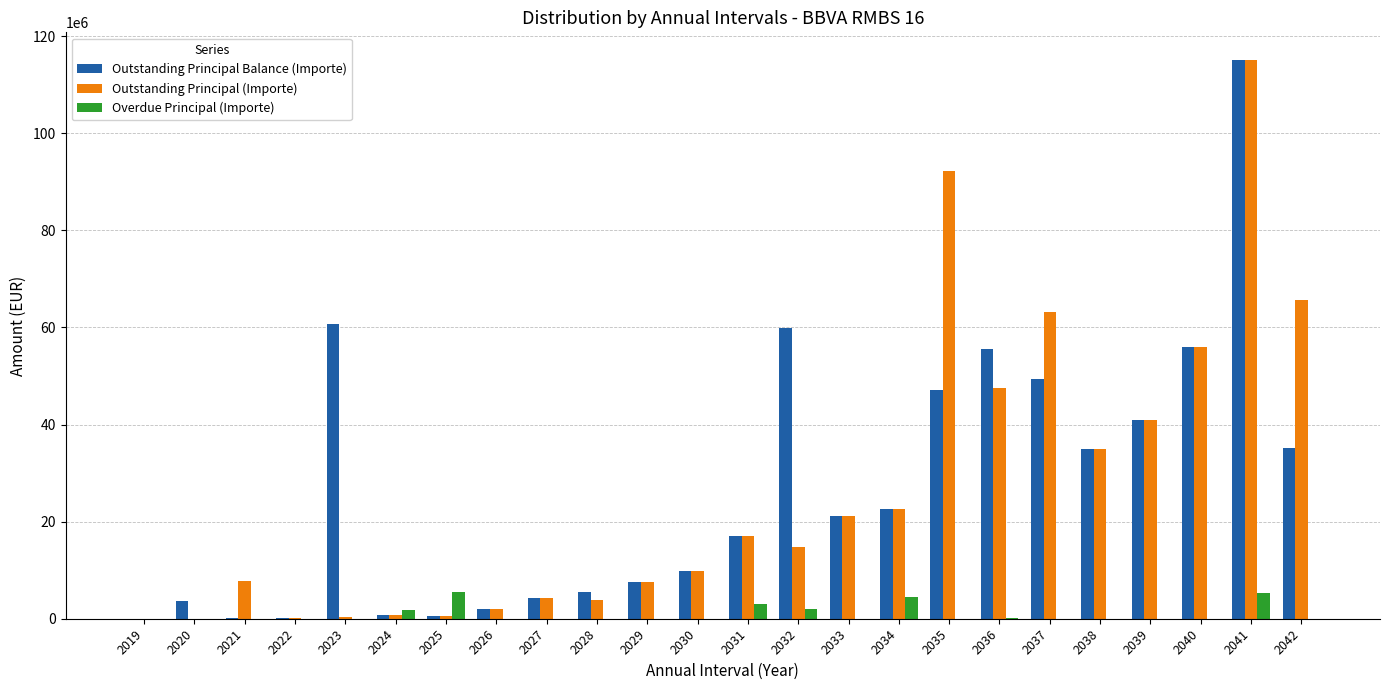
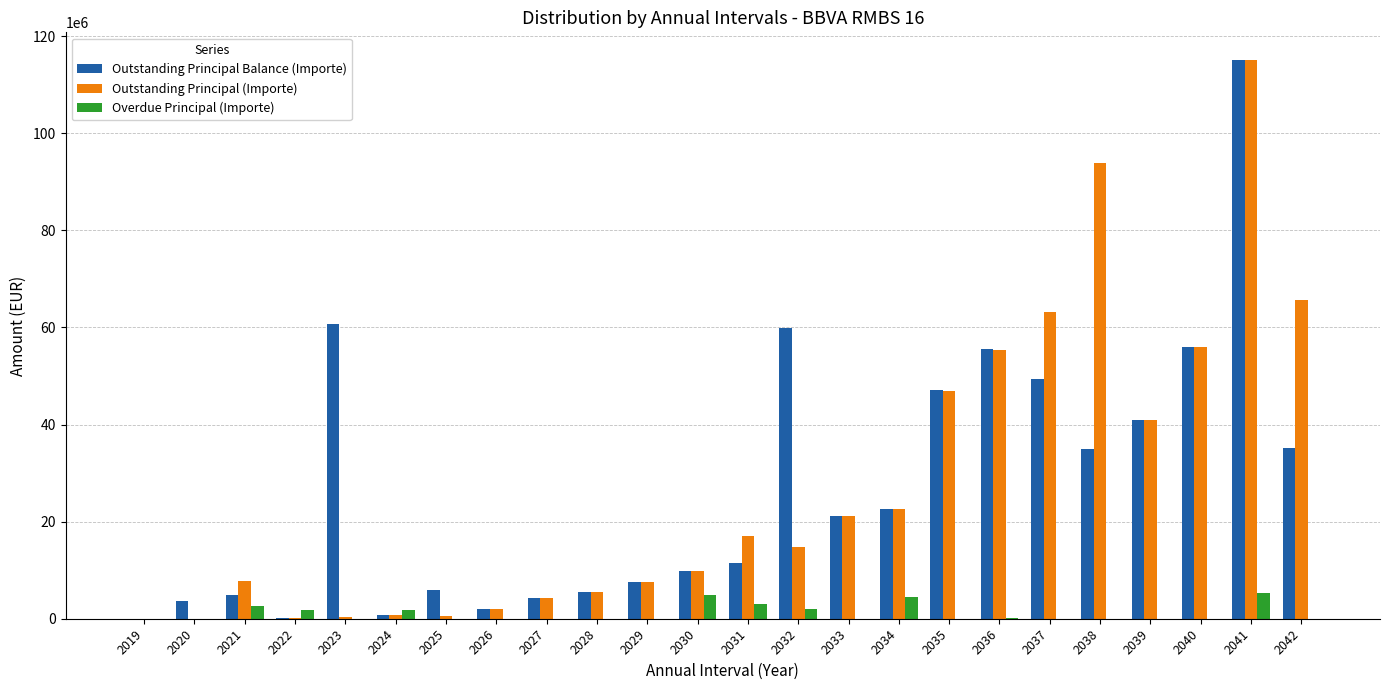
  {
    "Outstanding Principal Balance (Importe)": {
      "2020": 4000000,
-     "2021": 0,
+     "2021": 5000000,
      "2023": 61000000,
      "2024": 1000000,
-     "2025": 1000000,
+     "2025": 6000000,
      "2026": 2000000,
      "2027": 4000000,
      "2028": 5000000,
      "2029": 8000000,
      "2030": 10000000,
-     "2031": 17000000,
+     "2031": 11000000,
      "2032": 60000000,
      "2033": 21000000,
      "2034": 23000000,
      "2035": 47000000,
      "2036": 55000000,
      "2037": 49000000,
      "2038": 35000000,
      "2039": 41000000,
      "2040": 56000000,
      "2041": 115000000,
      "2042": 35000000
    },
    "Outstanding Principal (Importe)": {
      "2021": 8000000,
      "2024": 1000000,
      "2025": 1000000,
      "2026": 2000000,
      "2027": 4000000,
-     "2028": 4000000,
+     "2028": 5000000,
      "2029": 8000000,
      "2030": 10000000,
      "2031": 17000000,
      "2032": 15000000,
      "2033": 21000000,
      "2034": 23000000,
-     "2035": 92000000,
-     "2036": 48000000,
+     "2035": 47000000,
+     "2036": 55000000,
      "2037": 63000000,
-     "2038": 35000000,
+     "2038": 94000000,
      "2039": 41000000,
      "2040": 56000000,
      "2041": 115000000,
      "2042": 66000000
    },
    "Overdue Principal (Importe)": {
      "2019": 0,
      "2020": 0,
-     "2021": 0,
-     "2022": 0,
+     "2021": 3000000,
+     "2022": 2000000,
      "2023": 0,
      "2024": 2000000,
-     "2025": 5000000,
+     "2025": 0,
      "2026": 0,
-     "2030": 0,
+     "2030": 5000000,
      "2031": 3000000,
      "2032": 2000000,
      "2034": 5000000,
      "2041": 5000000
    }
  }
